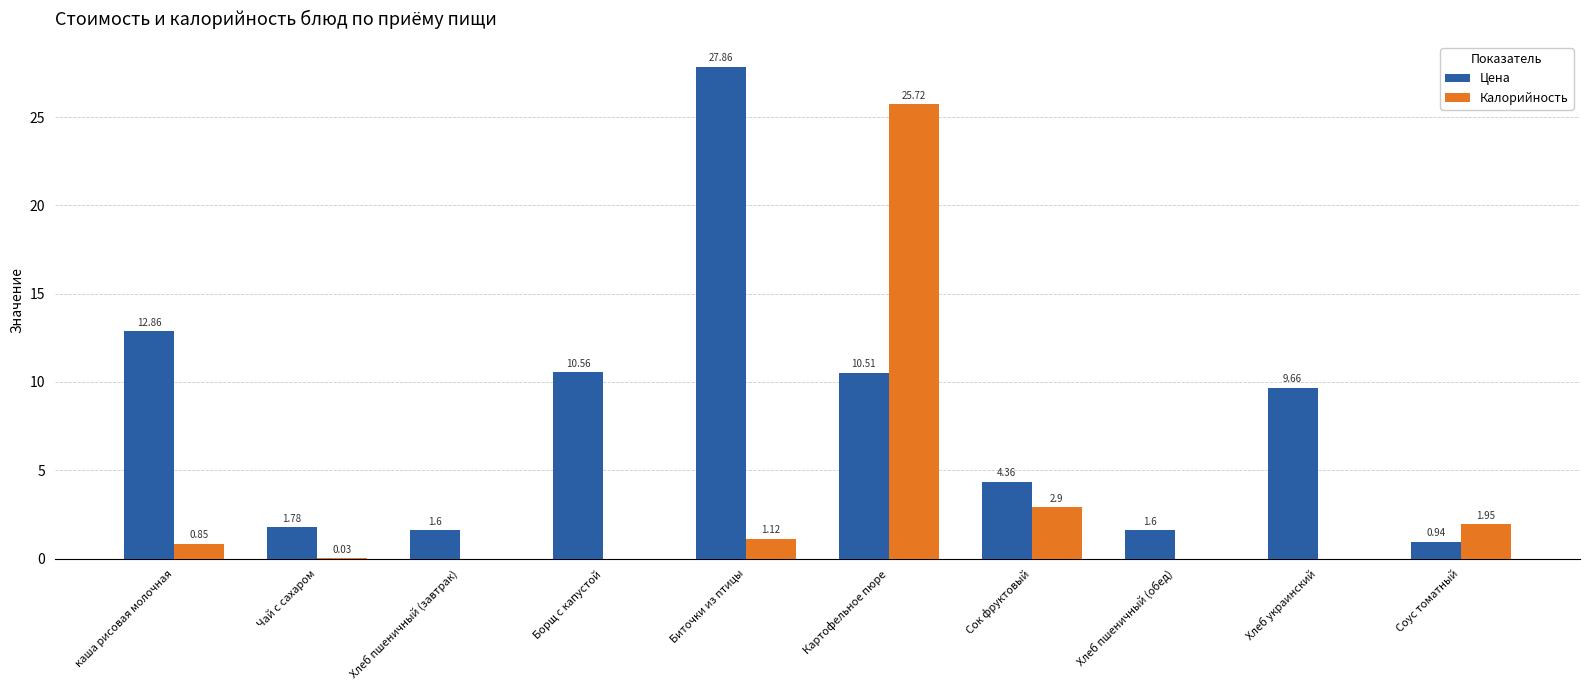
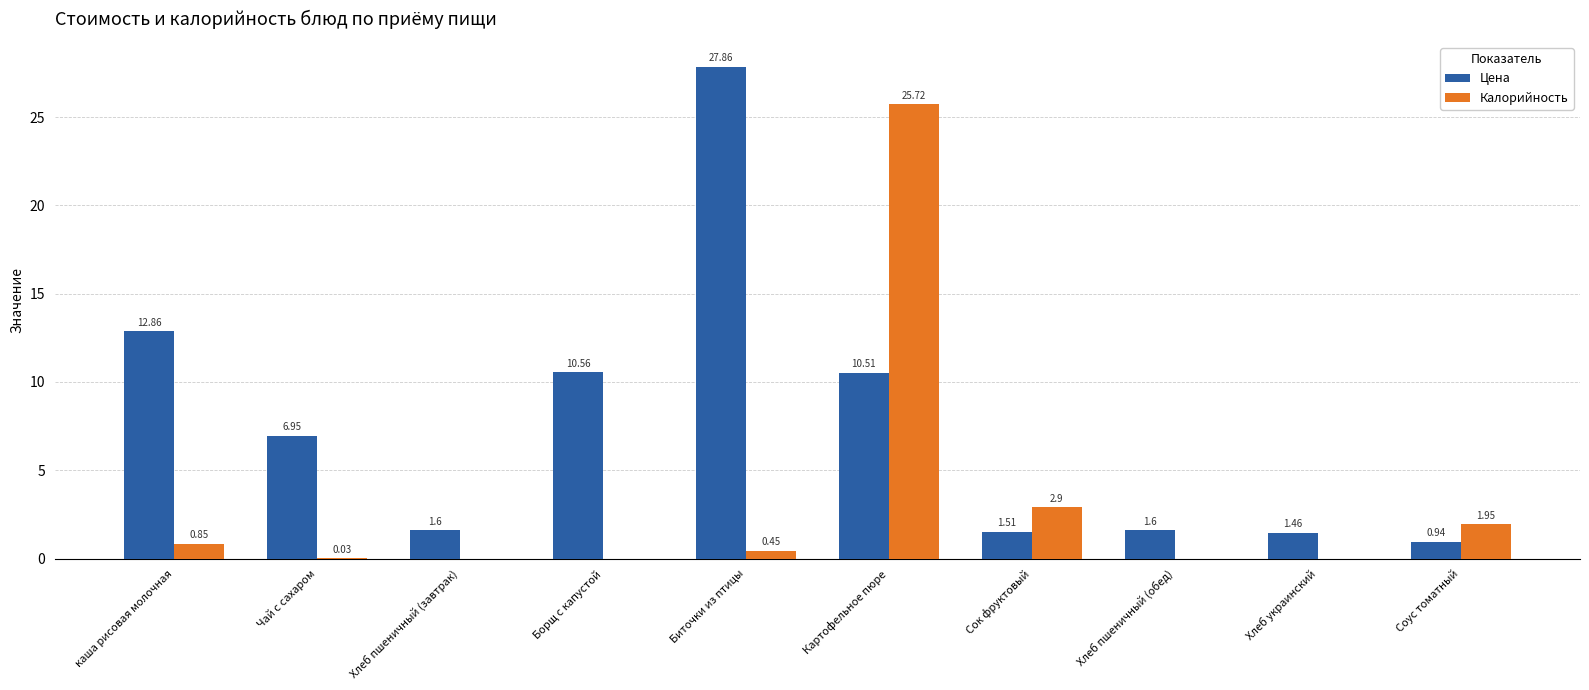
  {
    "Цена": {
      "каша рисовая молочная": 12.86,
-     "Чай с сахаром": 1.78,
+     "Чай с сахаром": 6.95,
      "Хлеб пшеничный (завтрак)": 1.6,
      "Борщ с капустой": 10.56,
      "Биточки из птицы": 27.86,
      "Картофельное пюре": 10.51,
-     "Сок фруктовый": 4.36,
+     "Сок фруктовый": 1.51,
      "Хлеб пшеничный (обед)": 1.6,
-     "Хлеб украинский": 9.66,
+     "Хлеб украинский": 1.46,
      "Соус томатный": 0.94
    },
    "Калорийность": {
      "каша рисовая молочная": 0.85,
      "Чай с сахаром": 0.03,
-     "Биточки из птицы": 1.12,
+     "Биточки из птицы": 0.45,
      "Картофельное пюре": 25.72,
      "Сок фруктовый": 2.9,
      "Соус томатный": 1.95
    }
  }
